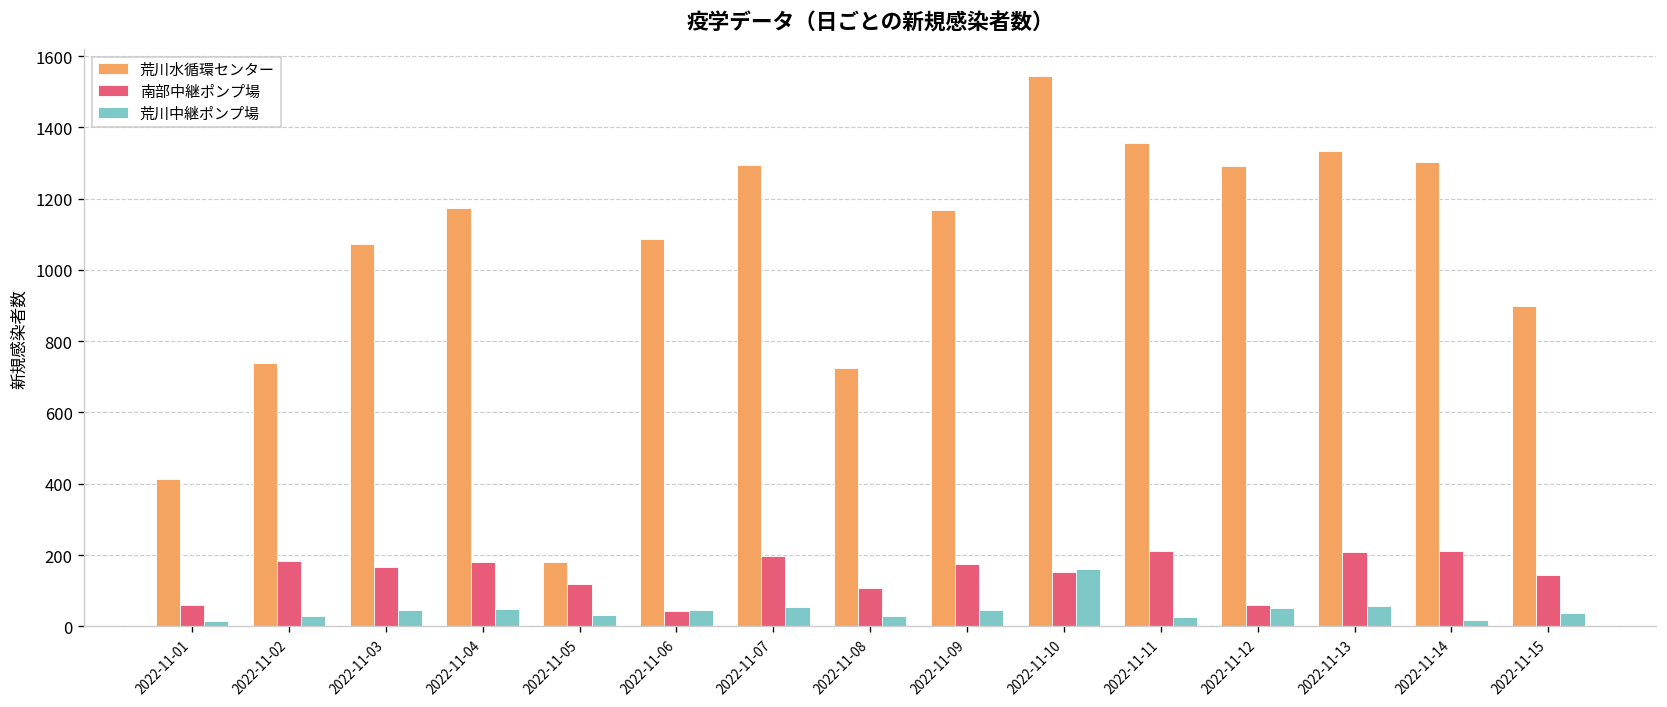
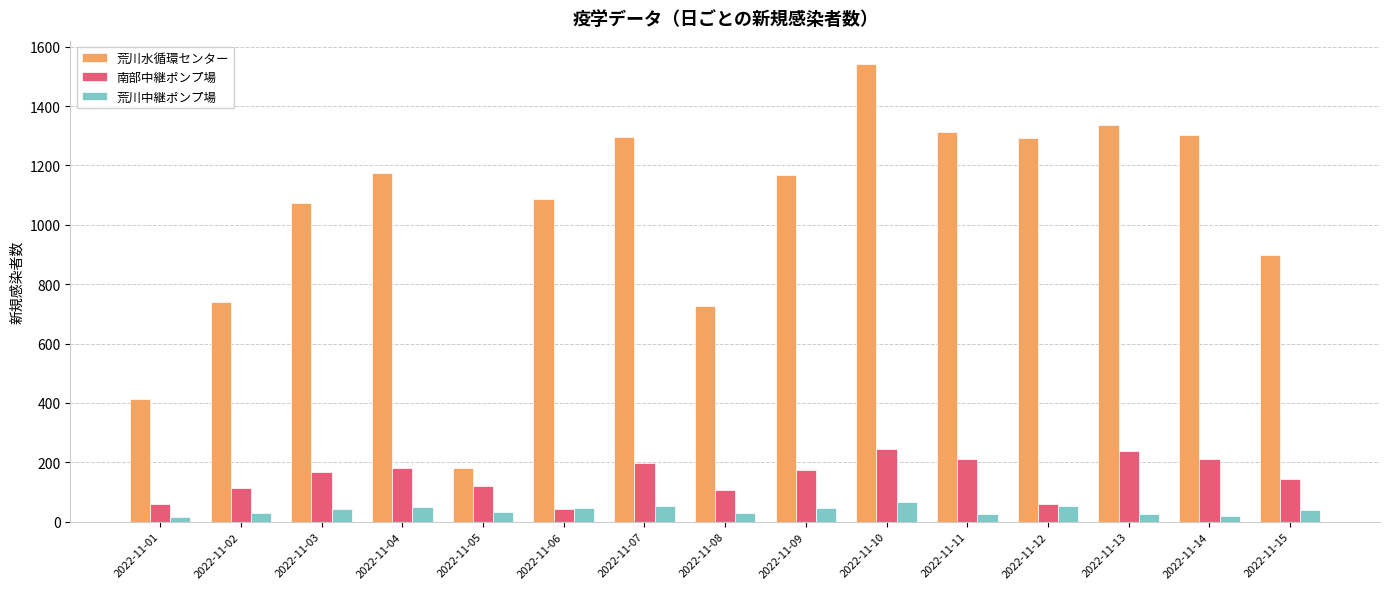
  {
    "荒川水循環センター": {
      "2022-11-01": 410,
      "2022-11-02": 740,
      "2022-11-03": 1070,
      "2022-11-04": 1170,
      "2022-11-05": 180,
      "2022-11-06": 1090,
      "2022-11-07": 1300,
      "2022-11-08": 730,
      "2022-11-09": 1170,
      "2022-11-10": 1540,
-     "2022-11-11": 1360,
+     "2022-11-11": 1310,
      "2022-11-12": 1290,
      "2022-11-13": 1340,
      "2022-11-14": 1300,
      "2022-11-15": 900
    },
    "南部中継ポンプ場": {
      "2022-11-01": 60,
-     "2022-11-02": 180,
+     "2022-11-02": 110,
      "2022-11-03": 170,
      "2022-11-04": 180,
      "2022-11-05": 120,
      "2022-11-06": 40,
      "2022-11-07": 200,
      "2022-11-08": 110,
      "2022-11-09": 170,
-     "2022-11-10": 150,
+     "2022-11-10": 250,
      "2022-11-11": 210,
      "2022-11-12": 60,
-     "2022-11-13": 210,
+     "2022-11-13": 240,
      "2022-11-14": 210,
      "2022-11-15": 140
    },
    "荒川中継ポンプ場": {
      "2022-11-01": 20,
      "2022-11-02": 30,
      "2022-11-03": 40,
      "2022-11-04": 50,
      "2022-11-05": 30,
      "2022-11-06": 50,
      "2022-11-07": 50,
      "2022-11-08": 30,
      "2022-11-09": 50,
-     "2022-11-10": 160,
+     "2022-11-10": 70,
      "2022-11-11": 30,
      "2022-11-12": 50,
-     "2022-11-13": 60,
+     "2022-11-13": 30,
      "2022-11-14": 20,
      "2022-11-15": 40
    }
  }
